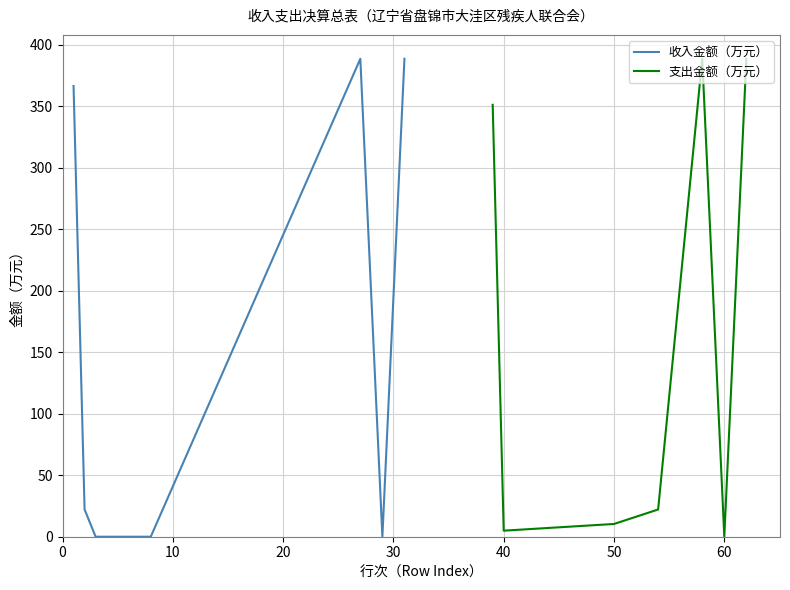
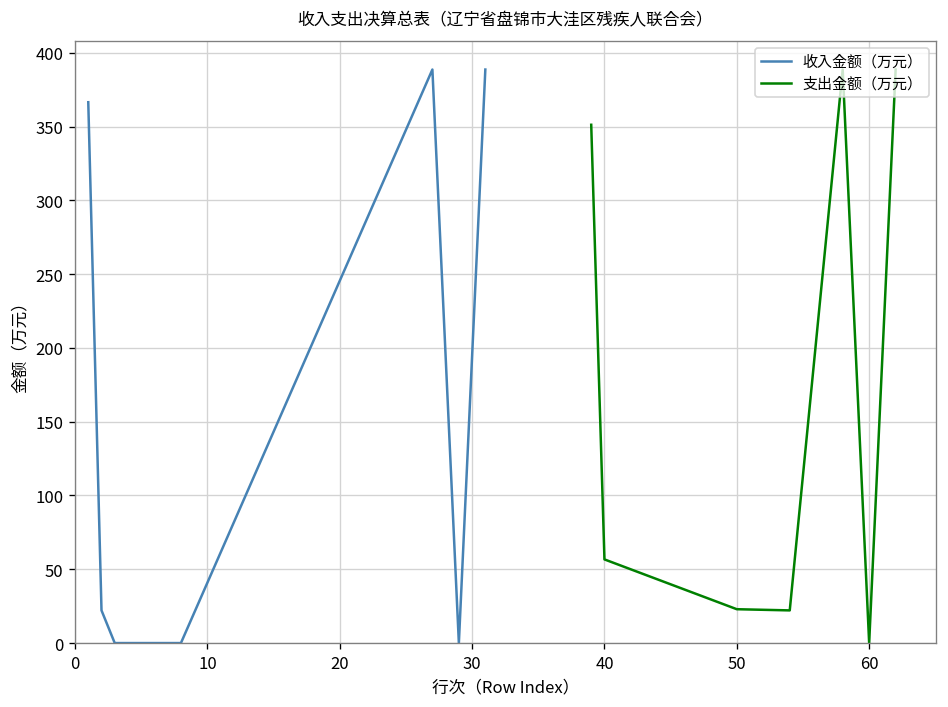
  {
    "支出金额（万元）": {
-     "40": 5,
-     "50": 10,
+     "40": 57,
+     "50": 23,
      "60": 0
    }
  }
